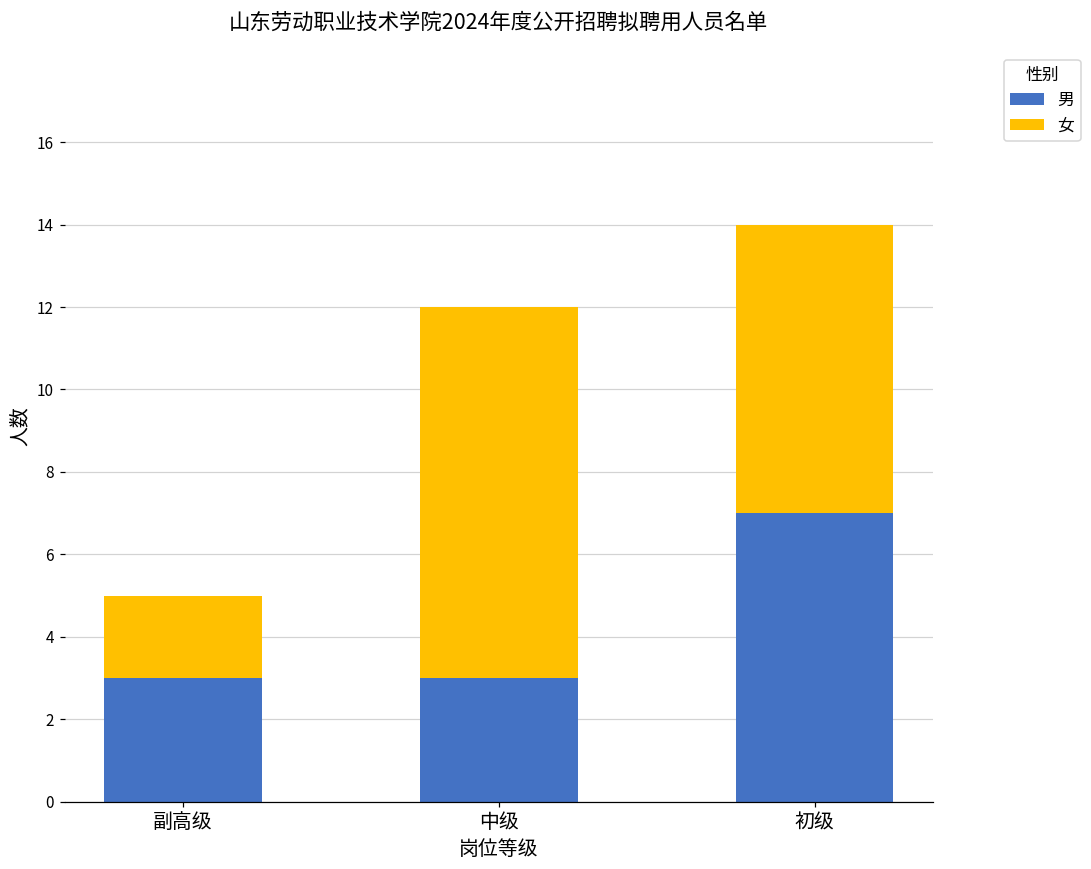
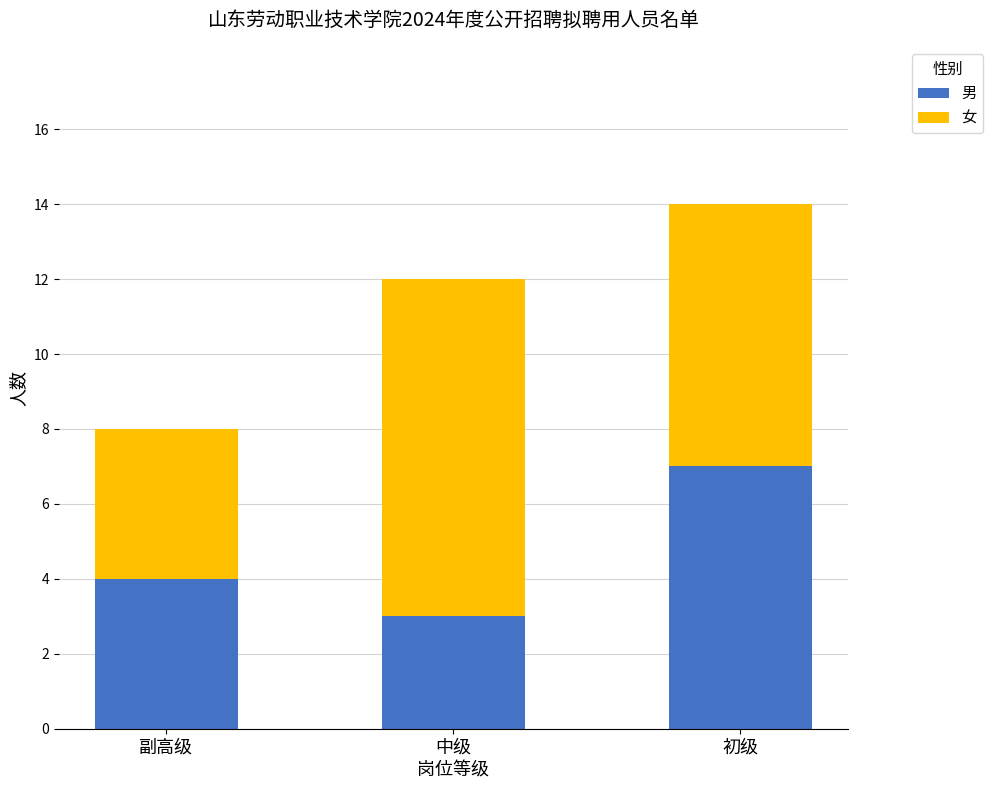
  {
    "男": {
-     "副高级": 3,
+     "副高级": 4,
      "中级": 3,
      "初级": 7
    },
    "女": {
-     "副高级": 2,
+     "副高级": 4,
      "中级": 9,
      "初级": 7
    }
  }
